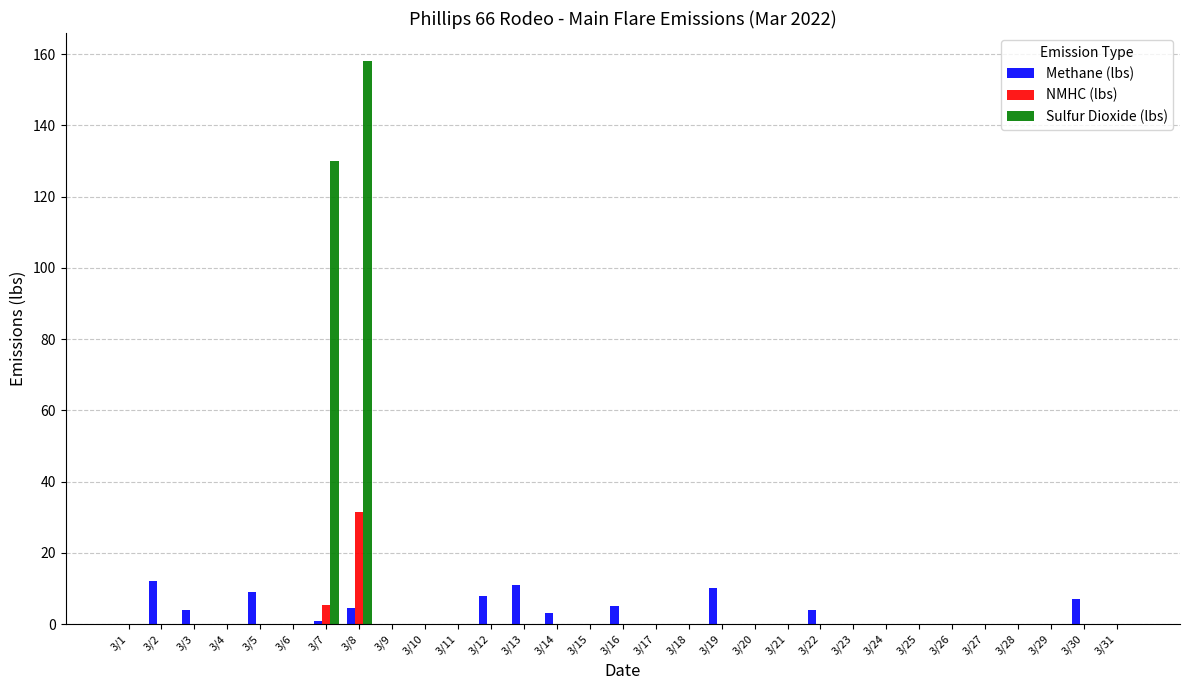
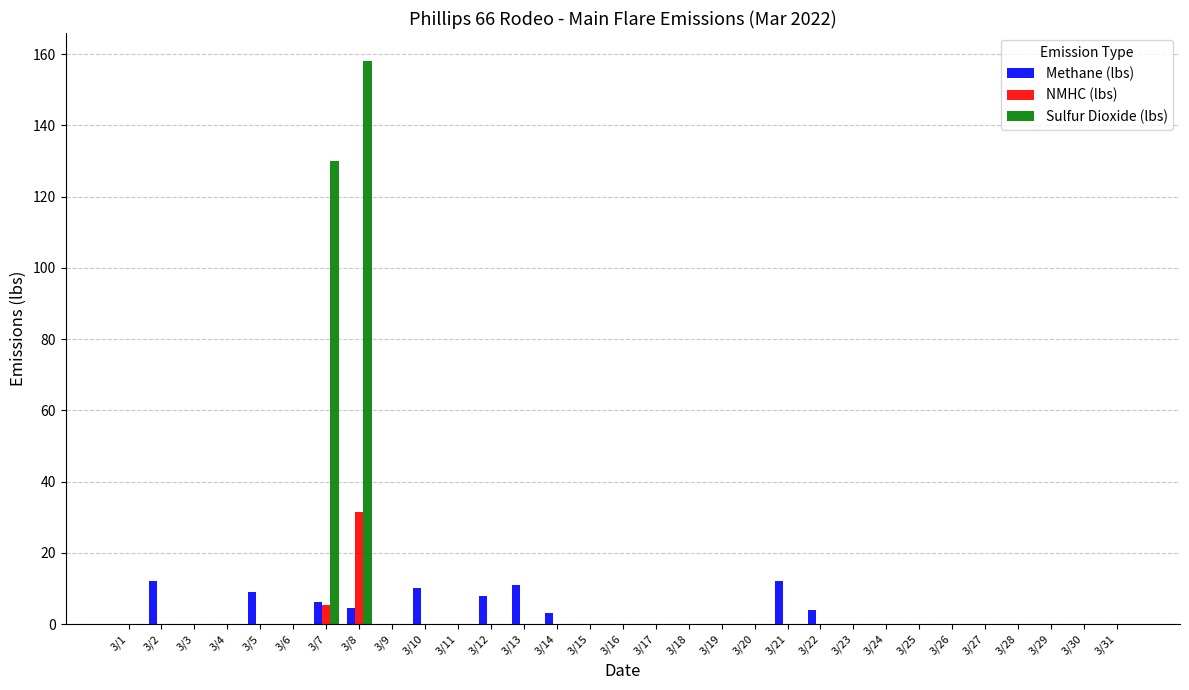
  {
    "Methane (lbs)": {
      "3/1": 0,
      "3/2": 12,
-     "3/3": 4,
+     "3/3": 0,
      "3/4": 0,
      "3/5": 9,
      "3/6": 0,
-     "3/7": 1,
+     "3/7": 6,
      "3/8": 5,
      "3/9": 0,
-     "3/10": 0,
+     "3/10": 10,
      "3/11": 0,
      "3/12": 8,
      "3/13": 11,
      "3/14": 3,
      "3/15": 0,
-     "3/16": 5,
+     "3/16": 0,
      "3/17": 0,
      "3/18": 0,
-     "3/19": 10,
+     "3/19": 0,
      "3/20": 0,
-     "3/21": 0,
+     "3/21": 12,
      "3/22": 4,
      "3/23": 0,
      "3/24": 0,
      "3/25": 0,
      "3/26": 0,
      "3/27": 0,
      "3/28": 0,
      "3/29": 0,
-     "3/30": 7,
+     "3/30": 0,
      "3/31": 0
    },
    "NMHC (lbs)": {
      "3/1": 0,
      "3/2": 0,
      "3/3": 0,
      "3/4": 0,
      "3/5": 0,
      "3/6": 0,
      "3/7": 5,
      "3/8": 31,
      "3/9": 0,
      "3/10": 0,
      "3/11": 0,
      "3/12": 0,
      "3/13": 0,
      "3/14": 0,
      "3/15": 0,
      "3/16": 0,
      "3/17": 0,
      "3/18": 0,
      "3/19": 0,
      "3/20": 0,
      "3/21": 0,
      "3/22": 0,
      "3/23": 0,
      "3/24": 0,
      "3/25": 0,
      "3/26": 0,
      "3/27": 0,
      "3/28": 0,
      "3/29": 0,
      "3/30": 0,
      "3/31": 0
    },
    "Sulfur Dioxide (lbs)": {
      "3/1": 0,
      "3/2": 0,
      "3/3": 0,
      "3/4": 0,
      "3/5": 0,
      "3/6": 0,
      "3/7": 130,
      "3/8": 158,
      "3/9": 0,
      "3/10": 0,
      "3/11": 0,
      "3/12": 0,
      "3/13": 0,
      "3/14": 0,
      "3/15": 0,
      "3/16": 0,
      "3/17": 0,
      "3/18": 0,
      "3/19": 0,
      "3/20": 0,
      "3/21": 0,
      "3/22": 0,
      "3/23": 0,
      "3/24": 0,
      "3/25": 0,
      "3/26": 0,
      "3/27": 0,
      "3/28": 0,
      "3/29": 0,
      "3/30": 0,
      "3/31": 0
    }
  }
